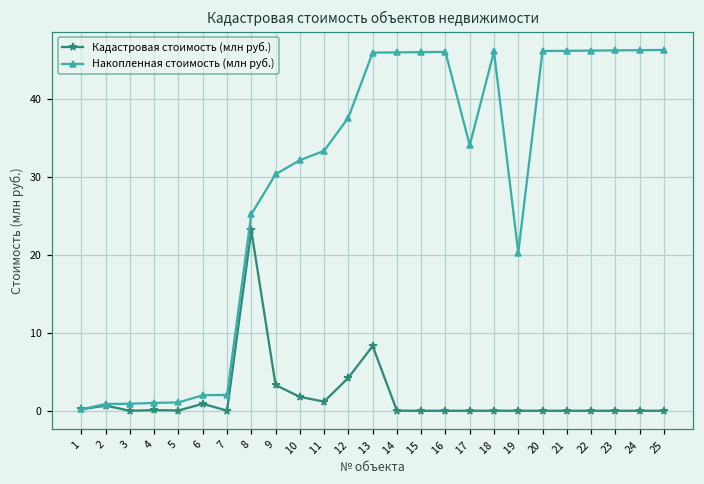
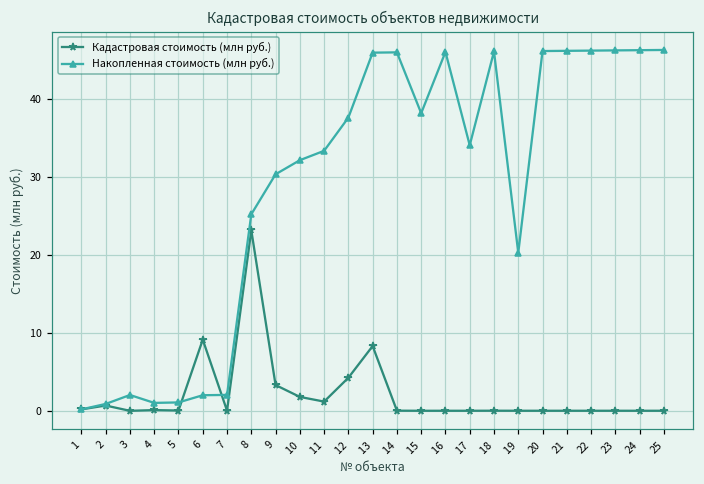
  {
    "Кадастровая стоимость (млн руб.)": {
      "3": 0,
      "4": 0,
      "5": 0,
-     "6": 1,
+     "6": 9,
      "7": 0,
      "8": 23,
      "9": 3,
      "10": 2,
      "11": 1,
      "12": 4,
      "13": 8,
      "14": 0,
      "15": 0,
      "16": 0,
      "17": 0,
      "18": 0,
      "19": 0,
      "20": 0,
      "21": 0,
      "22": 0,
      "23": 0,
      "24": 0,
      "25": 0
    },
    "Накопленная стоимость (млн руб.)": {
-     "3": 1,
+     "3": 2,
      "4": 1,
      "5": 1,
      "6": 2,
      "7": 2,
      "8": 25,
      "9": 30,
      "10": 32,
      "11": 33,
      "12": 38,
      "13": 46,
      "14": 46,
-     "15": 46,
+     "15": 38,
      "16": 46,
      "17": 34,
      "18": 46,
      "19": 20,
      "20": 46,
      "21": 46,
      "22": 46,
      "23": 46,
      "24": 46,
      "25": 46
    }
  }
